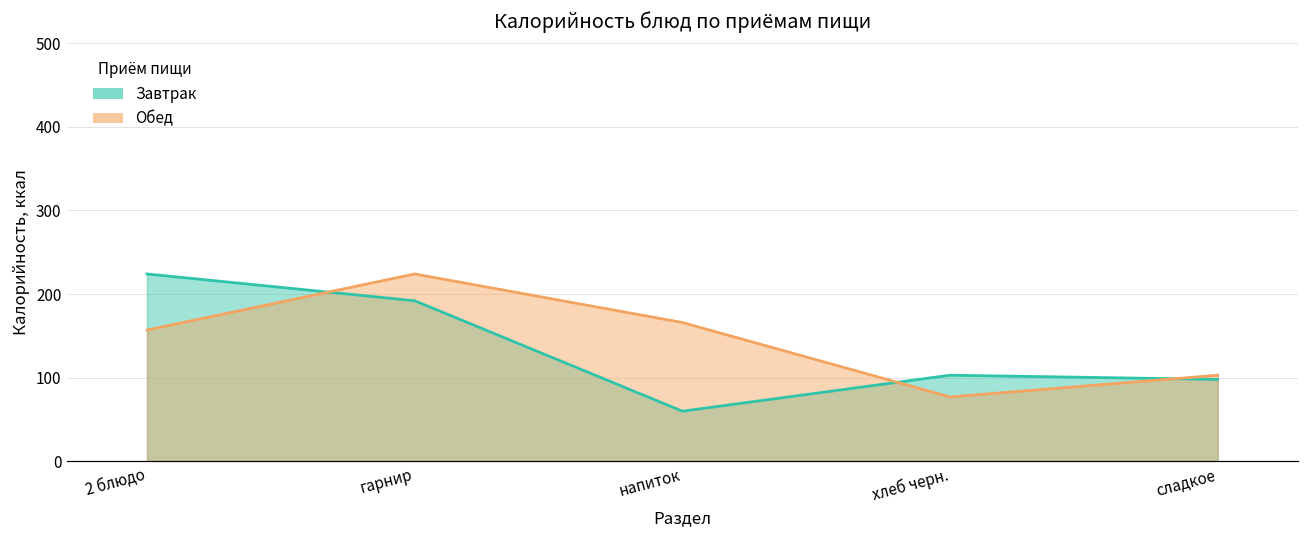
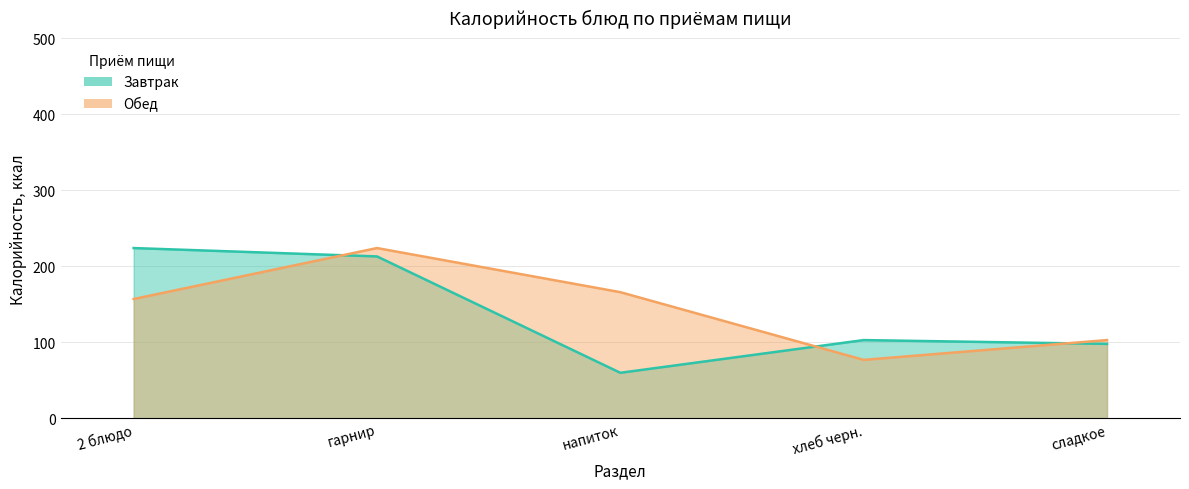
  {
    "Завтрак": {
      "2 блюдо": 220,
-     "гарнир": 190,
+     "гарнир": 210,
      "напиток": 60,
      "хлеб черн.": 100,
      "сладкое": 100
    },
    "Обед": {
      "2 блюдо": 160,
      "гарнир": 220,
      "напиток": 170,
      "хлеб черн.": 80,
      "сладкое": 100
    }
  }
